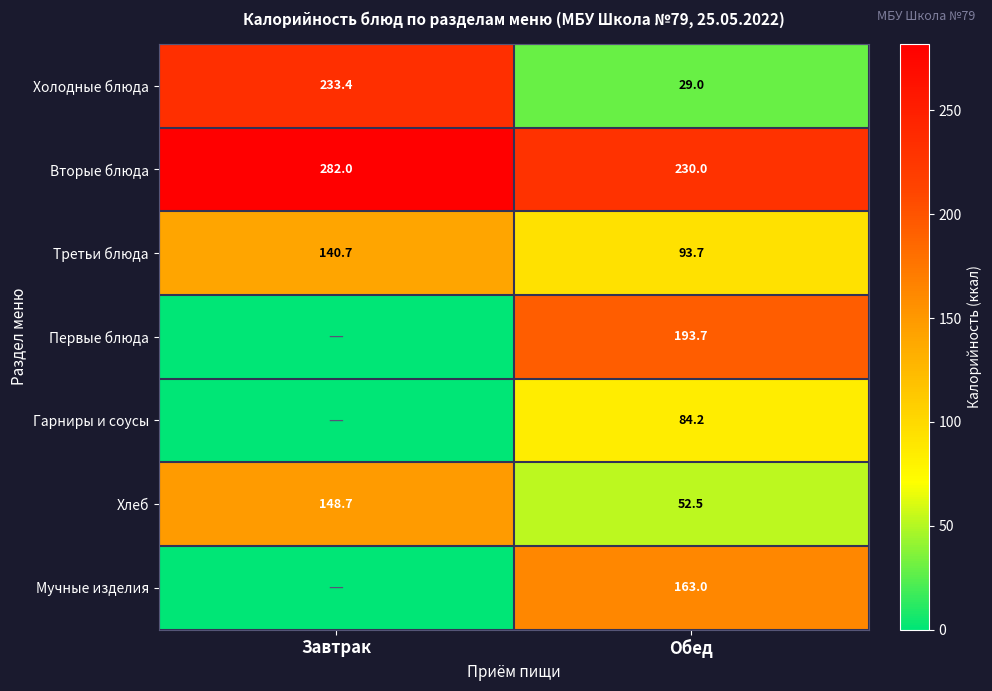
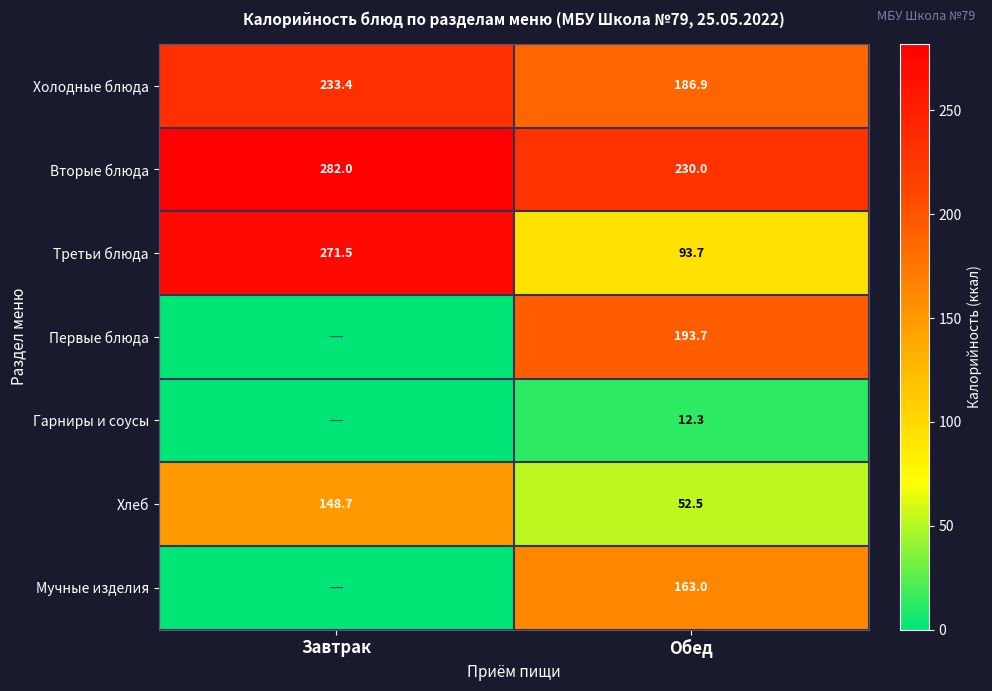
  {
    "Холодные блюда": {
      "Завтрак": 233.4,
-     "Обед": 29.0
+     "Обед": 186.9
    },
    "Вторые блюда": {
      "Завтрак": 282.0,
      "Обед": 230.0
    },
    "Третьи блюда": {
-     "Завтрак": 140.7,
+     "Завтрак": 271.5,
      "Обед": 93.7
    },
    "Первые блюда": {
      "Обед": 193.7
    },
    "Гарниры и соусы": {
-     "Обед": 84.2
+     "Обед": 12.3
    },
    "Хлеб": {
      "Завтрак": 148.7,
      "Обед": 52.5
    },
    "Мучные изделия": {
      "Обед": 163.0
    }
  }
